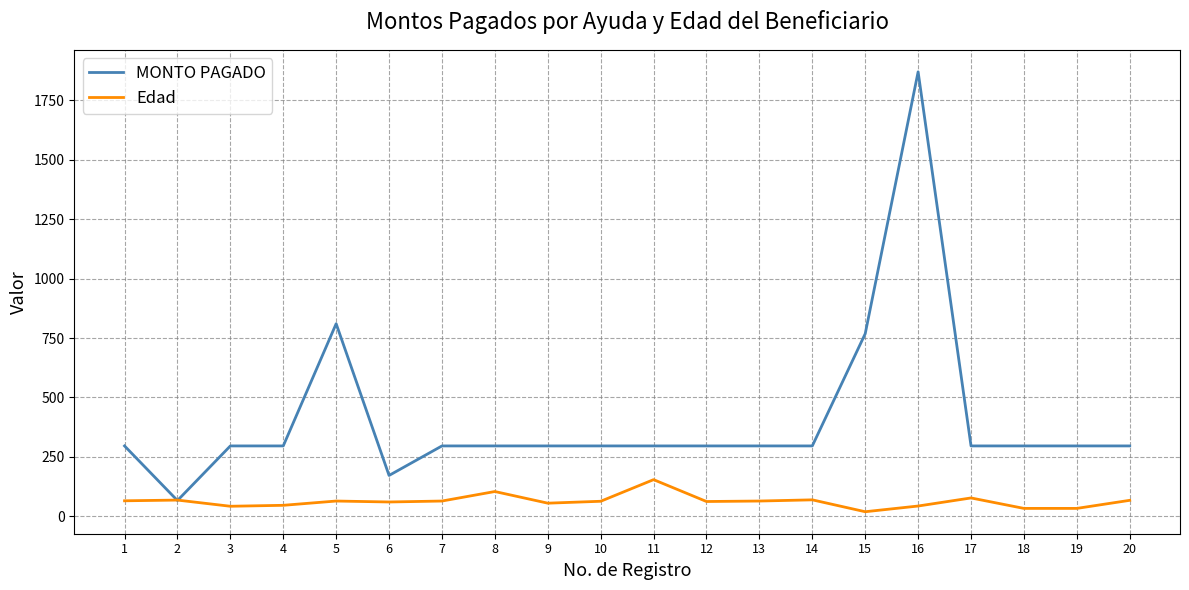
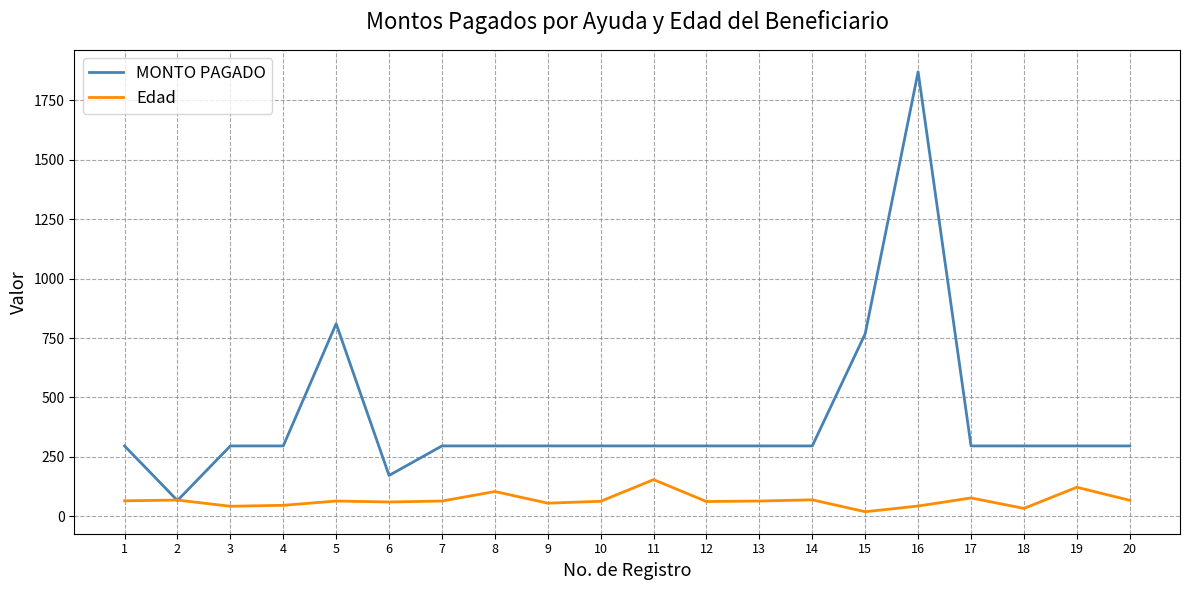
  {
    "MONTO PAGADO": {
      "1": 300,
      "3": 300,
      "4": 300,
      "5": 810,
      "6": 170,
      "7": 300,
      "8": 300,
      "9": 300,
      "10": 300,
      "11": 300,
      "12": 300,
      "13": 300,
      "14": 300,
      "15": 770,
      "16": 1870,
      "17": 300,
      "18": 300,
      "19": 300,
      "20": 300
    },
    "Edad": {
      "1": 70,
      "3": 40,
      "4": 50,
      "5": 60,
      "6": 60,
      "7": 60,
      "8": 100,
      "9": 60,
      "10": 60,
      "11": 150,
      "12": 60,
      "13": 60,
      "14": 70,
      "15": 20,
      "16": 40,
      "17": 80,
      "18": 30,
-     "19": 30,
+     "19": 120,
      "20": 70
    }
  }
